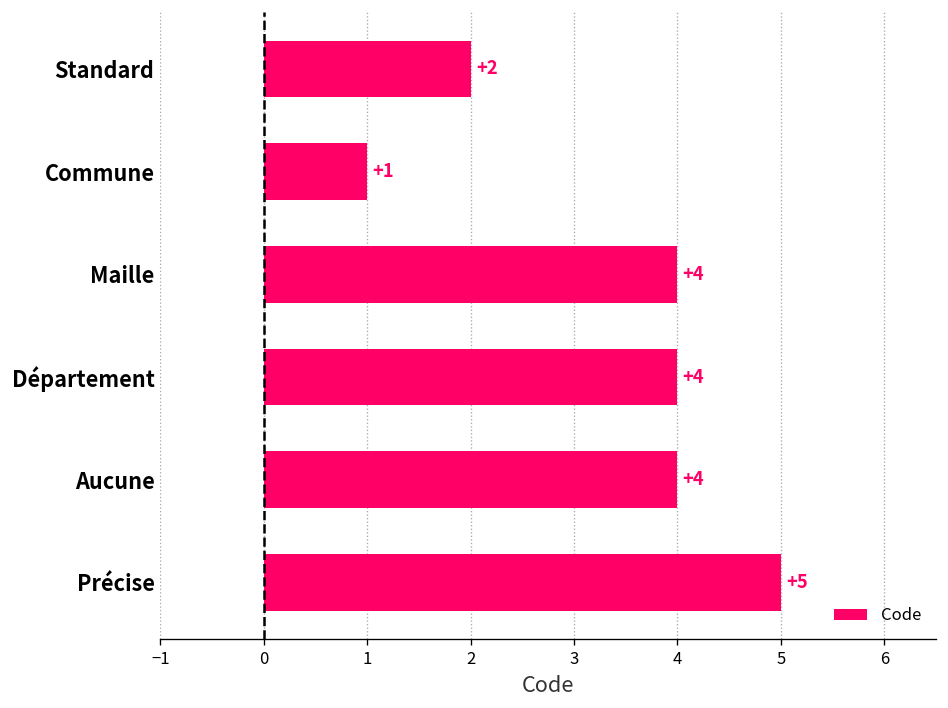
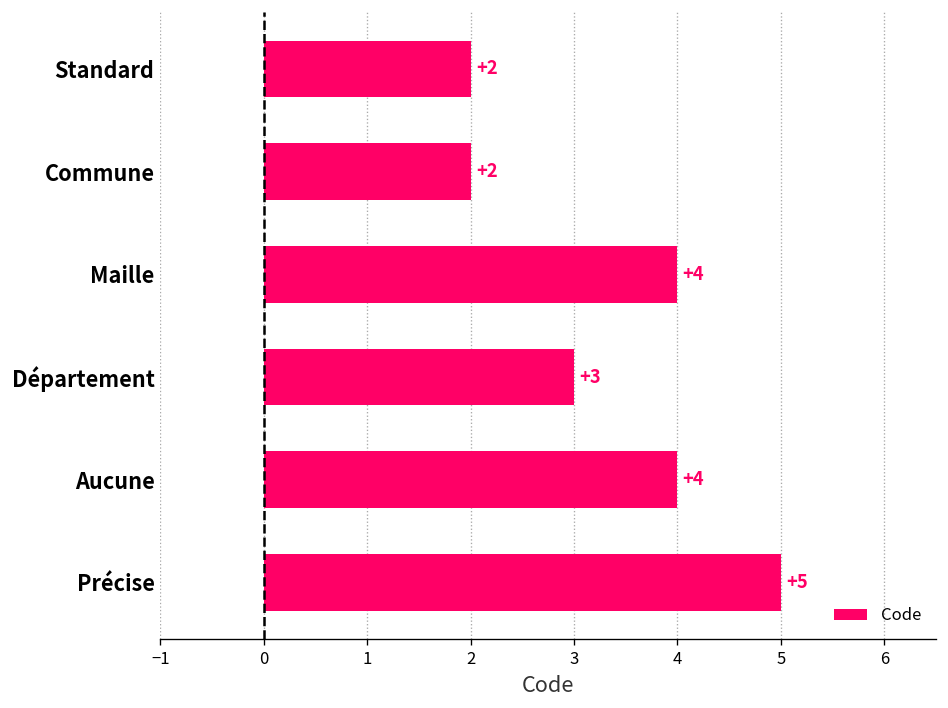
  {
    "Standard": "+2",
-   "Commune": "+1",
+   "Commune": "+2",
    "Maille": "+4",
-   "Département": "+4",
+   "Département": "+3",
    "Aucune": "+4",
    "Précise": "+5"
  }
